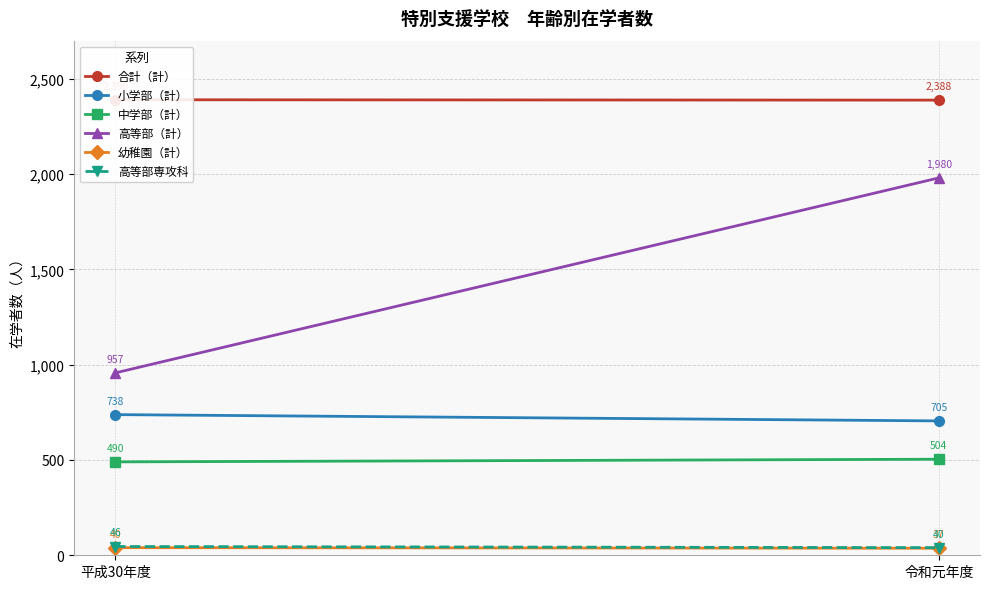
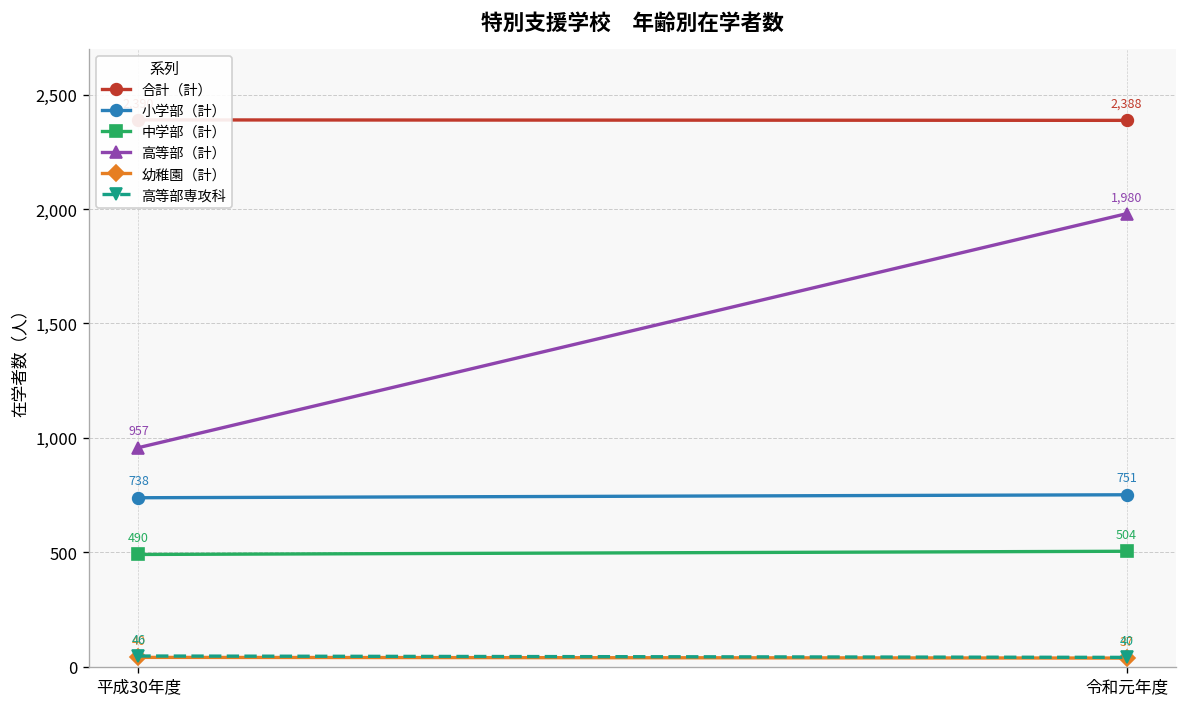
  {
    "合計（計）": {
      "令和元年度": "2,388"
    },
    "小学部（計）": {
      "平成30年度": "738",
-     "令和元年度": "705"
+     "令和元年度": "751"
    },
    "高等部（計）": {
      "平成30年度": "957",
      "令和元年度": "1,980"
    }
  }
